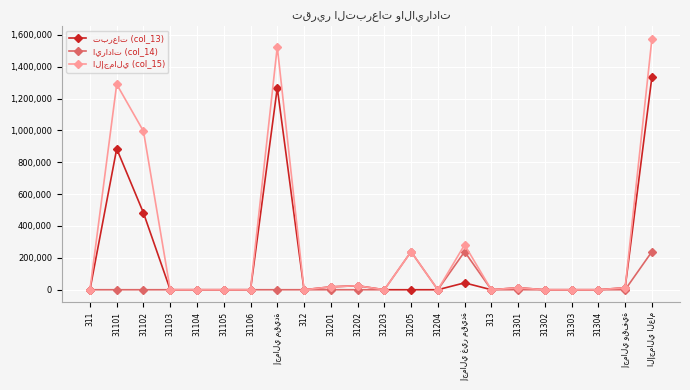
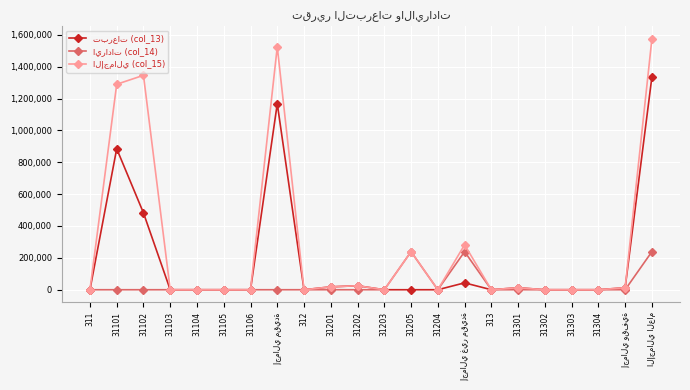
  {
    "تبرعات (col_13)": {
      "31101": "880,000",
      "31102": "480,000",
-     "إجمالي مقيدة": "1,270,000",
+     "إجمالي مقيدة": "1,170,000",
      "31205": "0",
      "إجمالي غير مقيدة": "40,000",
      "الإجمالي العام": "1,340,000"
    },
    "ايرادات (col_14)": {
      "31101": "0",
      "31102": "0",
      "إجمالي مقيدة": "0",
      "31201": "0",
      "31202": "0",
      "إجمالي غير مقيدة": "240,000",
      "الإجمالي العام": "240,000"
    },
    "الإجمالي (col_15)": {
      "31101": "1,290,000",
-     "31102": "1,000,000",
+     "31102": "1,350,000",
      "إجمالي مقيدة": "1,520,000",
      "إجمالي غير مقيدة": "280,000",
      "الإجمالي العام": "1,570,000"
    }
  }
